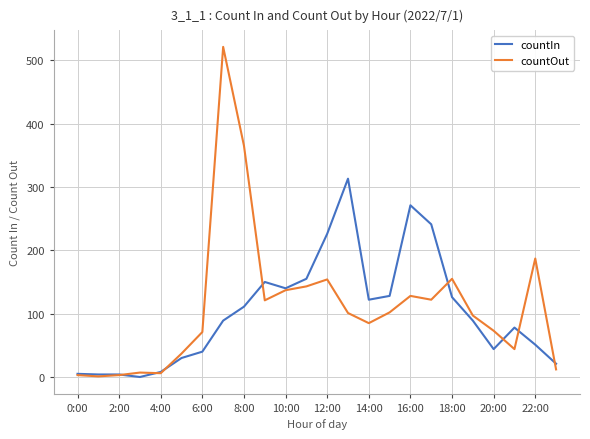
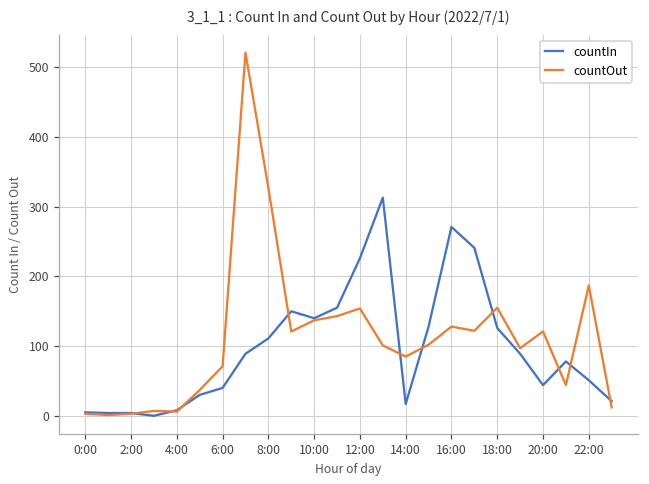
  {
    "countIn": {
      "6:00": 40,
      "8:00": 110,
      "12:00": 230,
-     "14:00": 120,
+     "14:00": 20,
      "16:00": 270,
      "18:00": 130,
      "20:00": 40,
      "22:00": 50
    },
    "countOut": {
      "6:00": 70,
-     "8:00": 370,
+     "8:00": 330,
      "12:00": 150,
      "14:00": 90,
      "16:00": 130,
      "18:00": 160,
-     "20:00": 70,
+     "20:00": 120,
      "22:00": 190
    }
  }
